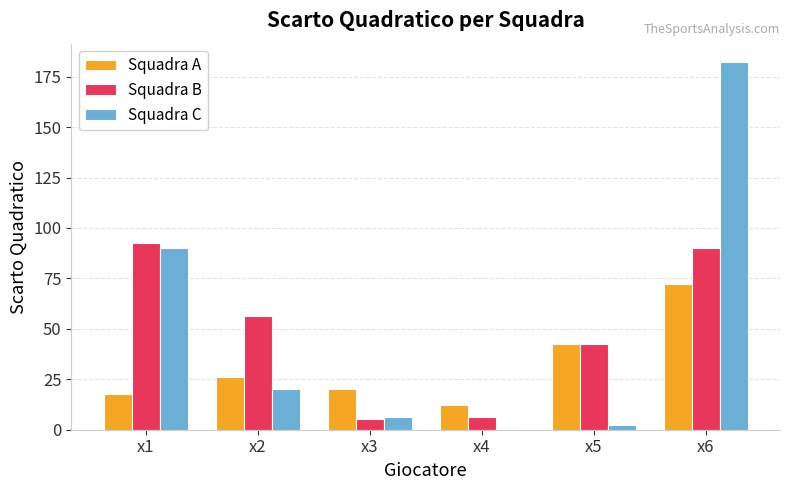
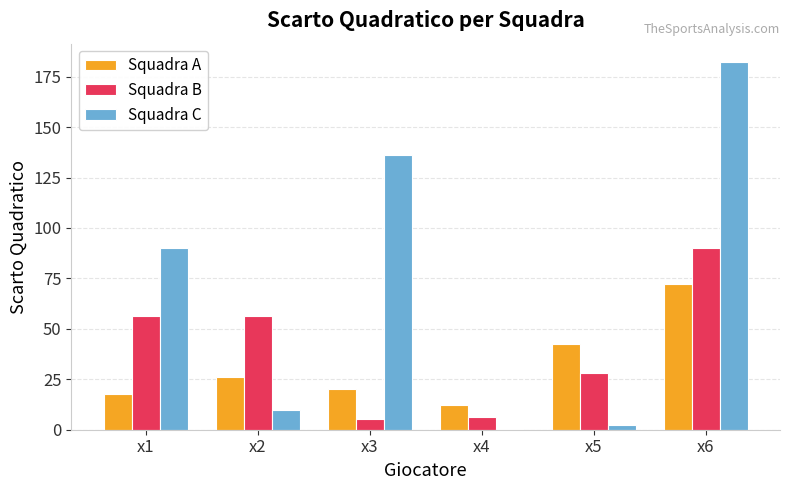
  {
    "Squadra A": {
      "x1": 18,
      "x2": 26,
      "x3": 20,
      "x4": 12,
      "x5": 42,
      "x6": 72
    },
    "Squadra B": {
-     "x1": 93,
+     "x1": 56,
      "x2": 56,
      "x3": 5,
      "x4": 6,
-     "x5": 42,
+     "x5": 28,
      "x6": 90
    },
    "Squadra C": {
      "x1": 90,
-     "x2": 20,
-     "x3": 6,
+     "x2": 10,
+     "x3": 136,
      "x5": 2,
      "x6": 182
    }
  }
